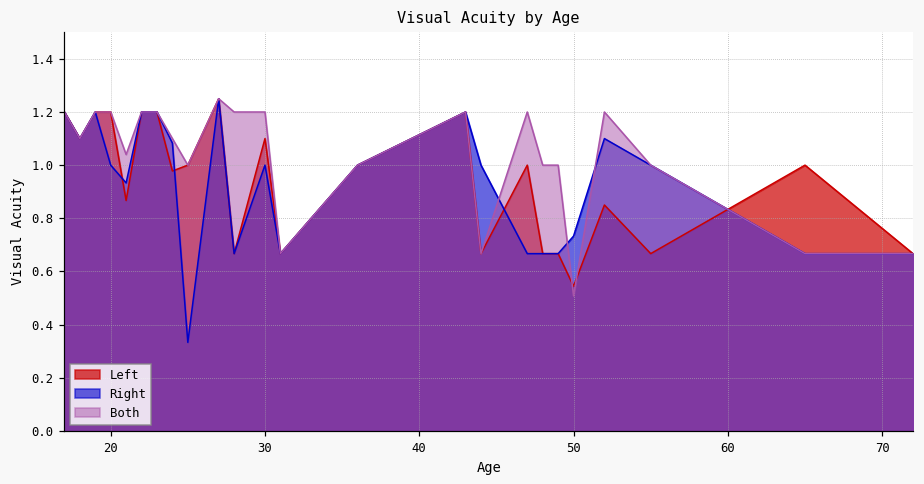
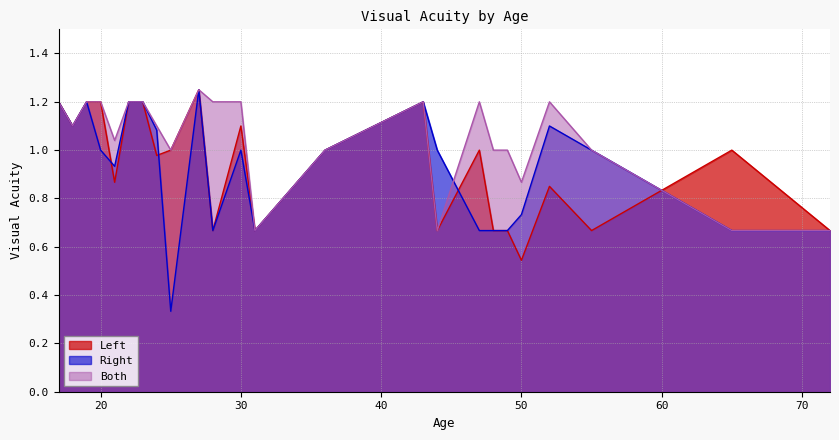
  {
    "Left": {
      "30": 1.10,
      "50": 0.54
    },
    "Right": {
      "20": 1.00,
      "30": 1.00,
      "50": 0.73
    },
    "Both": {
      "30": 1.20,
-     "50": 0.51
+     "50": 0.87
    }
  }
